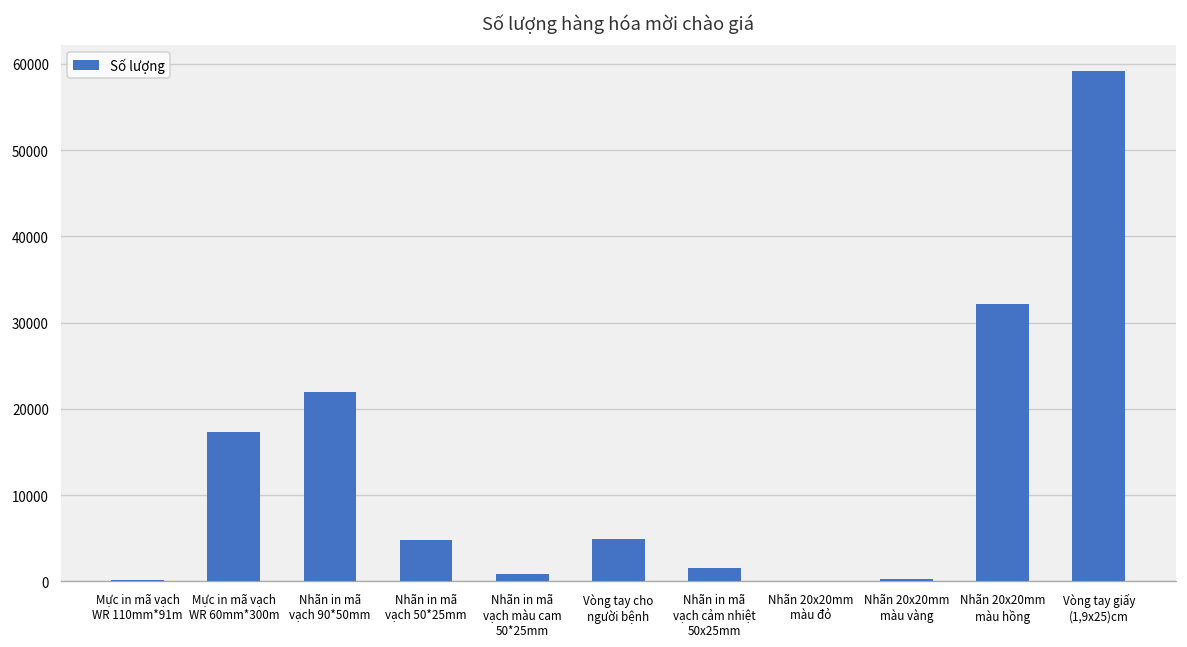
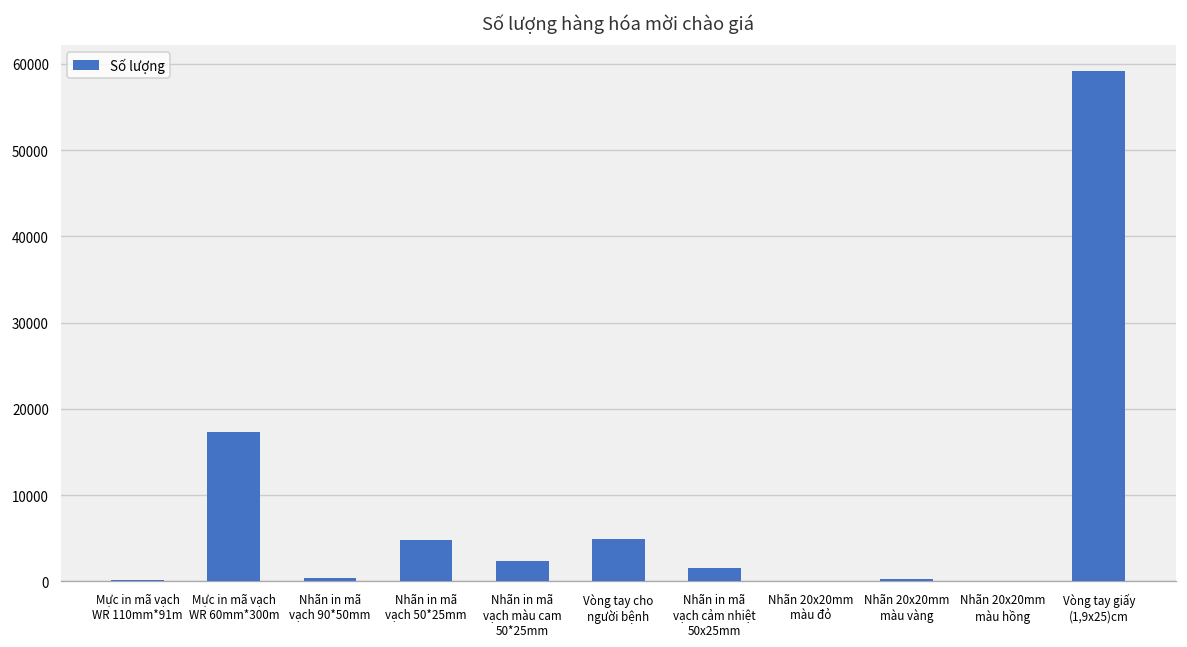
  {
    "Mực in mã vạch WR 60mm*300m": 17000,
-   "Nhãn in mã vạch 90*50mm": 22000,
+   "Nhãn in mã vạch 90*50mm": 0,
    "Nhãn in mã vạch 50*25mm": 5000,
-   "Nhãn in mã vạch màu cam 50*25mm": 1000,
+   "Nhãn in mã vạch màu cam 50*25mm": 2000,
    "Vòng tay cho người bệnh": 5000,
    "Nhãn in mã vạch cảm nhiệt 50x25mm": 2000,
-   "Nhãn 20x20mm màu hồng": 32000,
+   "Nhãn 20x20mm màu hồng": 0,
    "Vòng tay giấy (1,9x25)cm": 59000
  }
